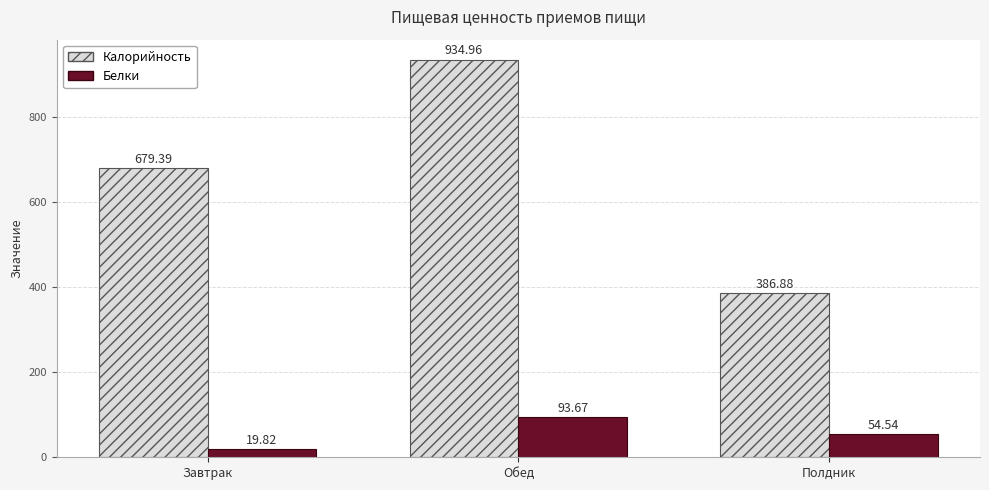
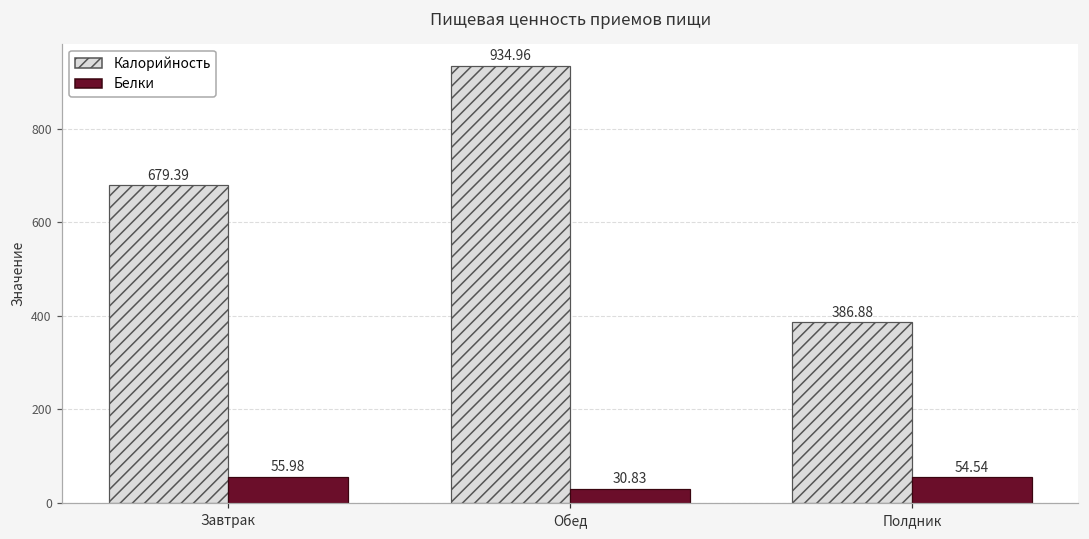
  {
    "Калорийность": {
      "Завтрак": 679.39,
      "Обед": 934.96,
      "Полдник": 386.88
    },
    "Белки": {
-     "Завтрак": 19.82,
-     "Обед": 93.67,
+     "Завтрак": 55.98,
+     "Обед": 30.83,
      "Полдник": 54.54
    }
  }
